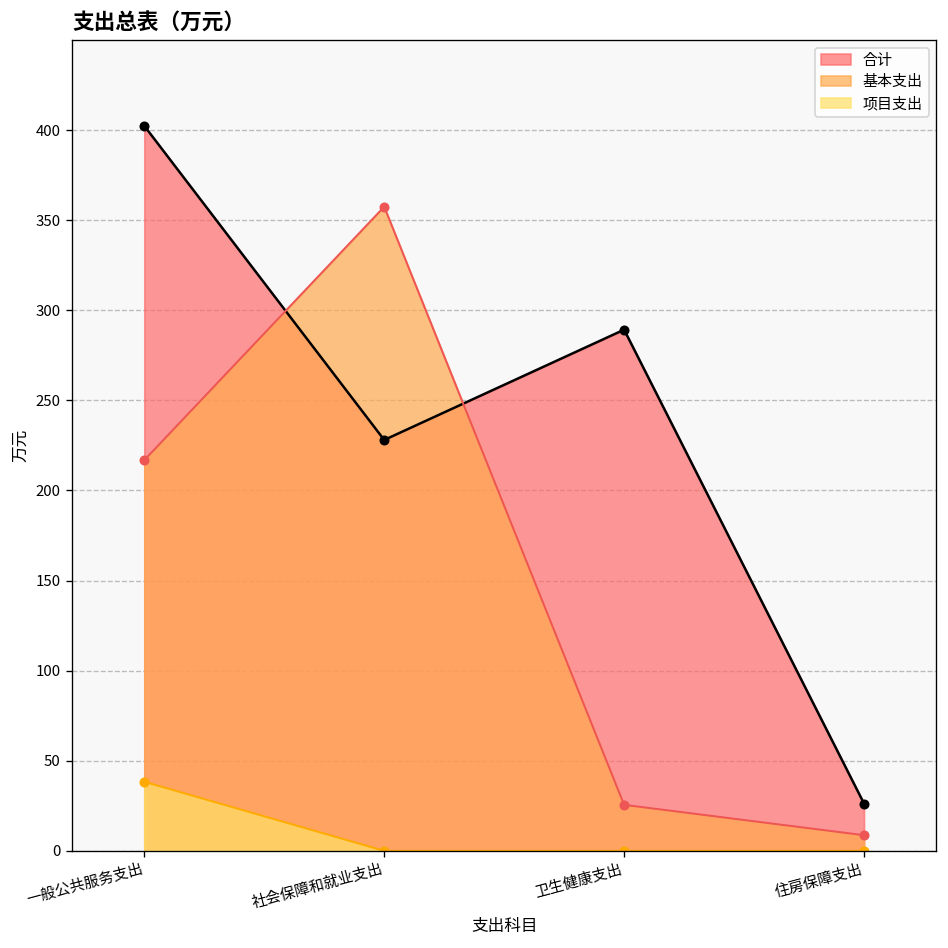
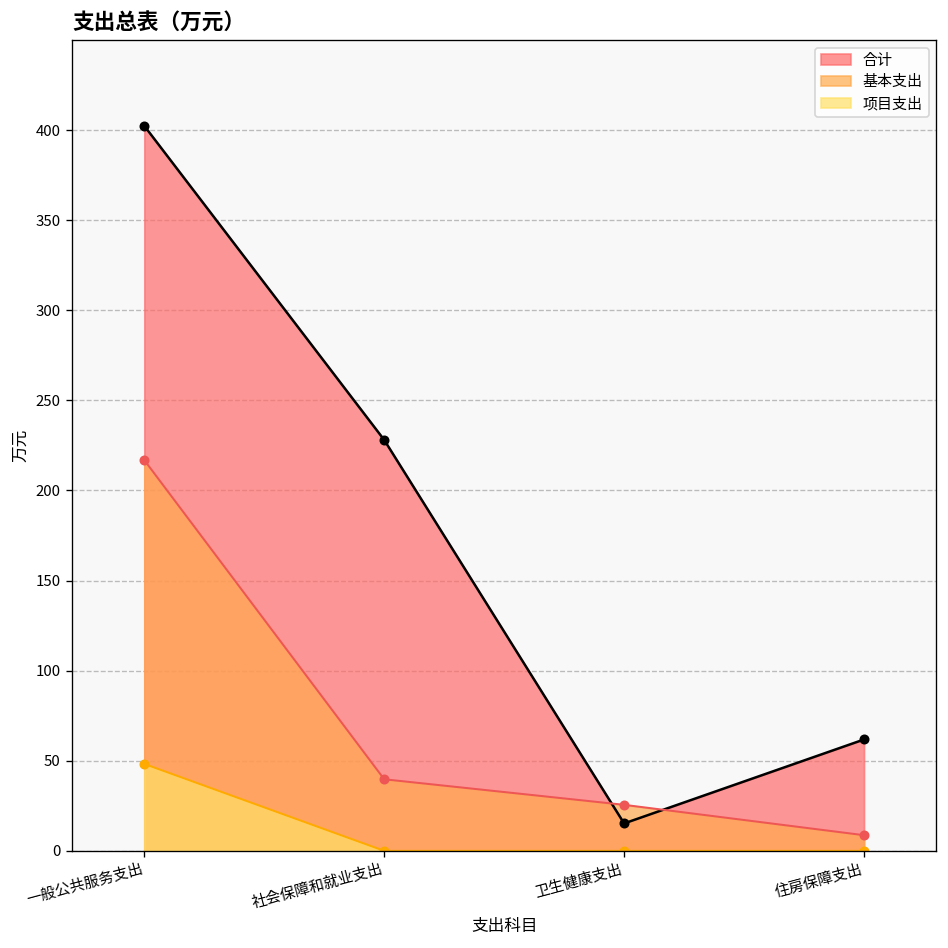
  {
    "合计": {
      "一般公共服务支出": 402,
      "社会保障和就业支出": 228,
-     "卫生健康支出": 289,
-     "住房保障支出": 26
+     "卫生健康支出": 15,
+     "住房保障支出": 62
    },
    "基本支出": {
      "一般公共服务支出": 217,
-     "社会保障和就业支出": 357,
+     "社会保障和就业支出": 40,
      "卫生健康支出": 26,
      "住房保障支出": 9
    },
    "项目支出": {
-     "一般公共服务支出": 38,
+     "一般公共服务支出": 48,
      "社会保障和就业支出": 0,
      "卫生健康支出": 0,
      "住房保障支出": 0
    }
  }
